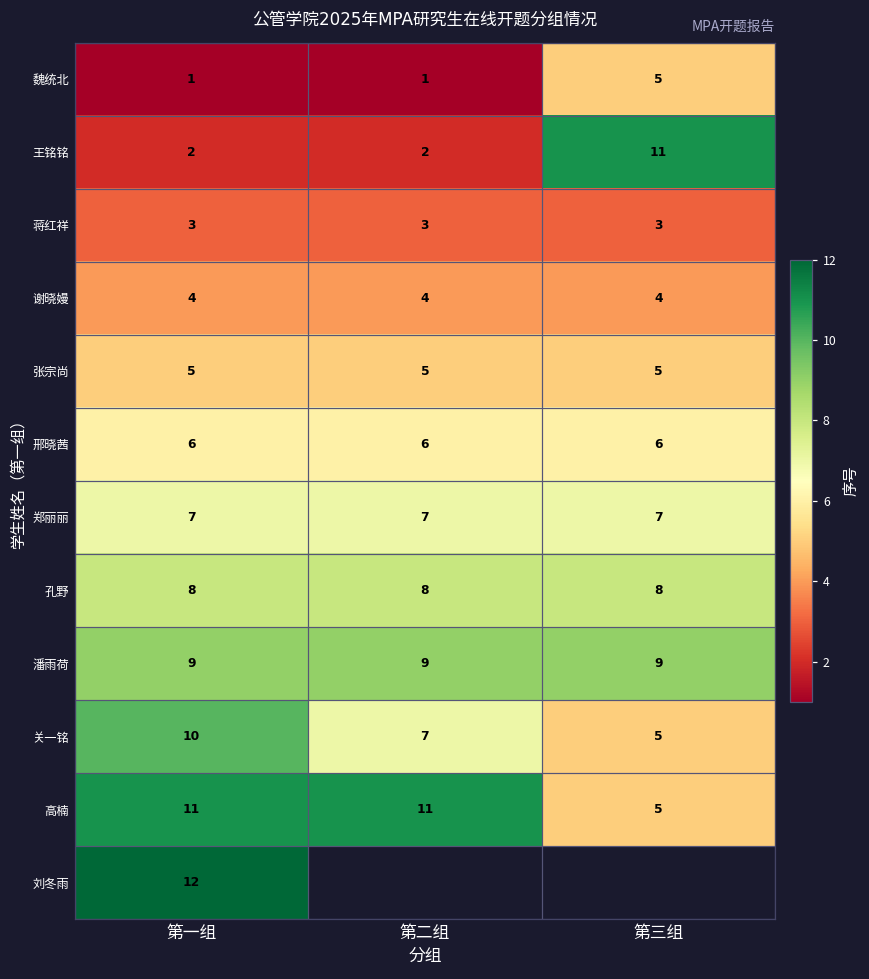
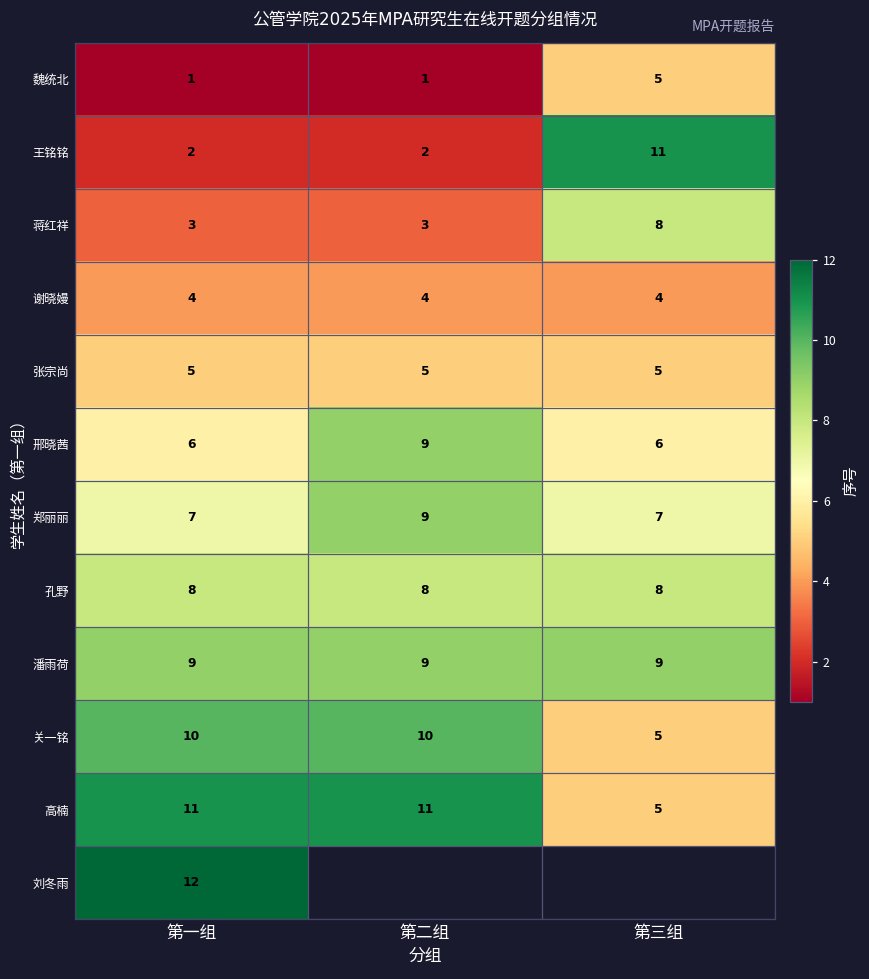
  {
    "魏统北": {
      "第一组": 1,
      "第二组": 1,
      "第三组": 5
    },
    "王铭铭": {
      "第一组": 2,
      "第二组": 2,
      "第三组": 11
    },
    "蒋红祥": {
      "第一组": 3,
      "第二组": 3,
-     "第三组": 3
+     "第三组": 8
    },
    "谢晓嫚": {
      "第一组": 4,
      "第二组": 4,
      "第三组": 4
    },
    "张宗尚": {
      "第一组": 5,
      "第二组": 5,
      "第三组": 5
    },
    "邢晓茜": {
      "第一组": 6,
-     "第二组": 6,
+     "第二组": 9,
      "第三组": 6
    },
    "郑丽丽": {
      "第一组": 7,
-     "第二组": 7,
+     "第二组": 9,
      "第三组": 7
    },
    "孔野": {
      "第一组": 8,
      "第二组": 8,
      "第三组": 8
    },
    "潘雨荷": {
      "第一组": 9,
      "第二组": 9,
      "第三组": 9
    },
    "关一铭": {
      "第一组": 10,
-     "第二组": 7,
+     "第二组": 10,
      "第三组": 5
    },
    "高楠": {
      "第一组": 11,
      "第二组": 11,
      "第三组": 5
    },
    "刘冬雨": {
      "第一组": 12
    }
  }
